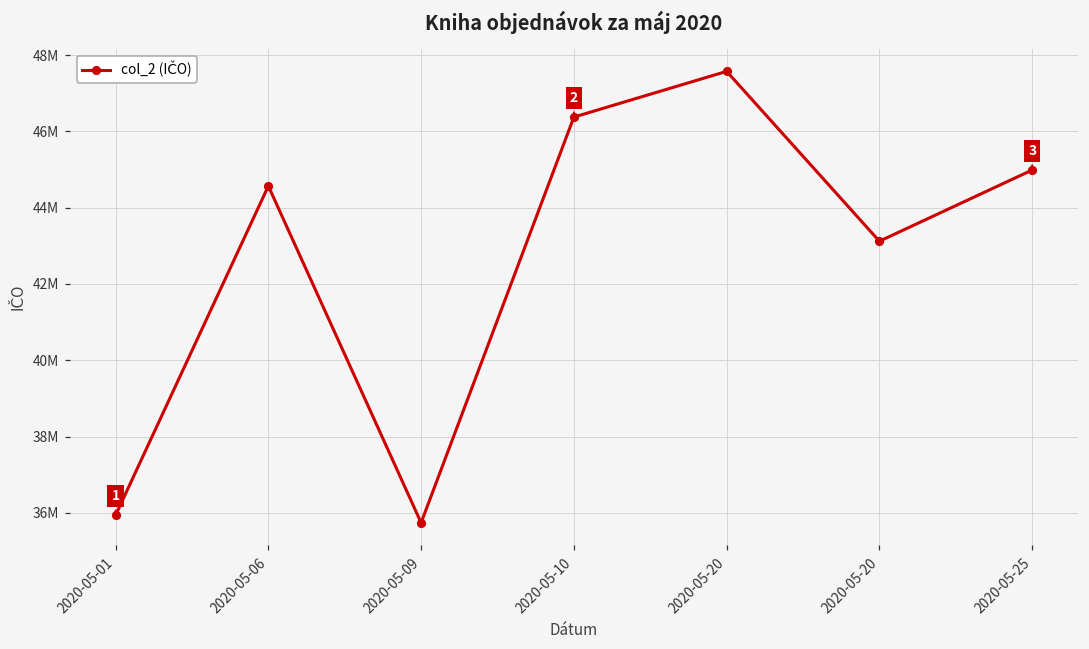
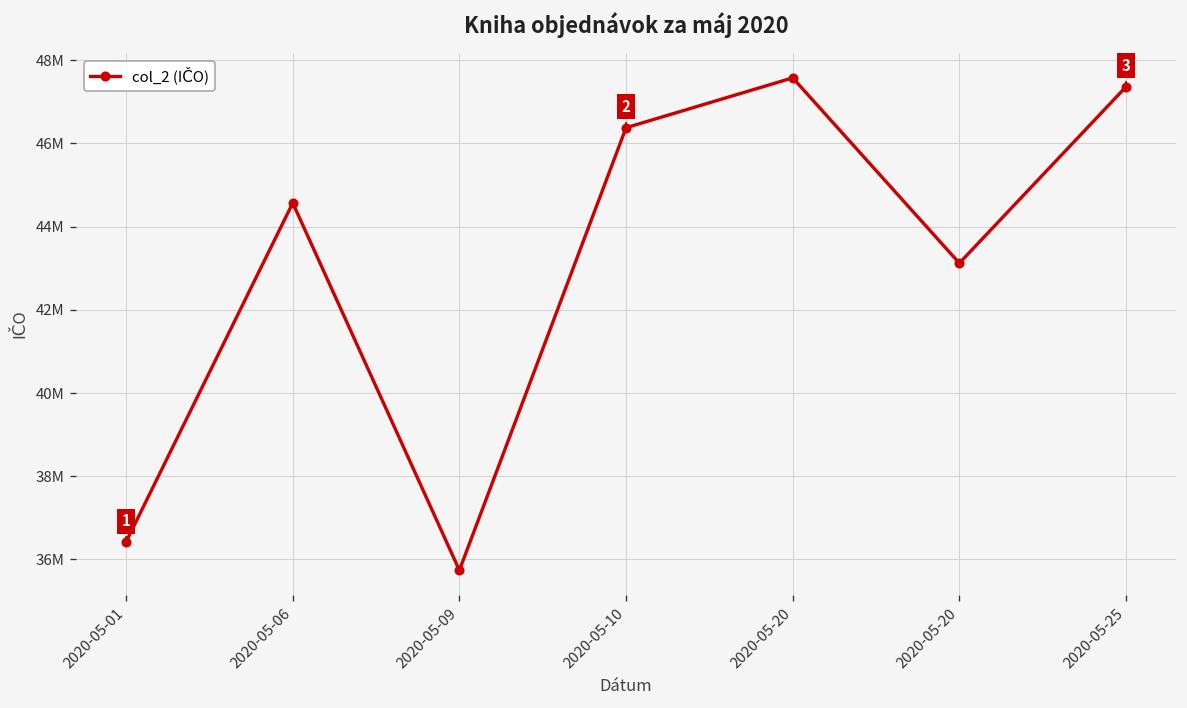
  {
-   "2020-05-01": 35900000,
+   "2020-05-01": 36400000,
    "2020-05-06": 44600000,
    "2020-05-09": 35700000,
-   "2020-05-25": 45000000
+   "2020-05-25": 47400000
  }
